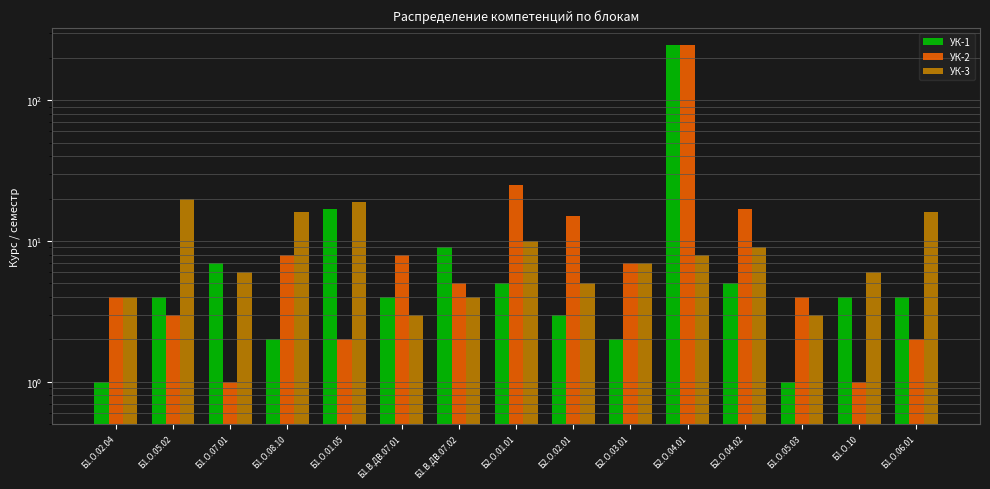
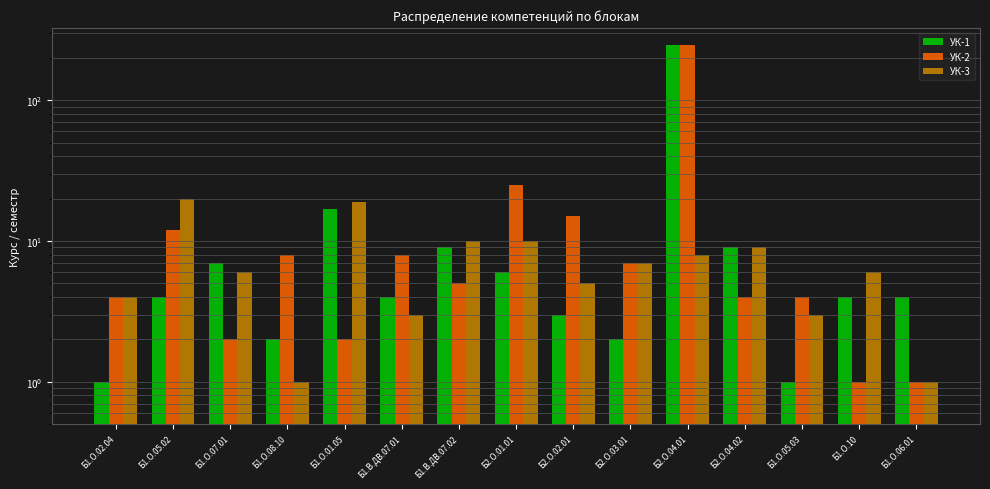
  {
    "УК-1": {
      "Б1.О.02.04": 1,
      "Б1.О.05.02": 4,
      "Б1.О.07.01": 7,
      "Б1.О.08.10": 2,
      "Б1.О.01.05": 17,
      "Б1.В.ДВ.07.01": 4,
      "Б1.В.ДВ.07.02": 9,
-     "Б2.О.01.01": 5,
+     "Б2.О.01.01": 6,
      "Б2.О.02.01": 3,
      "Б2.О.03.01": 2,
      "Б2.О.04.01": 250,
-     "Б2.О.04.02": 5,
+     "Б2.О.04.02": 9,
      "Б1.О.05.03": 1,
      "Б1.О.10": 4,
      "Б1.О.06.01": 4
    },
    "УК-2": {
      "Б1.О.02.04": 4,
-     "Б1.О.05.02": 3,
-     "Б1.О.07.01": 1,
+     "Б1.О.05.02": 12,
+     "Б1.О.07.01": 2,
      "Б1.О.08.10": 8,
      "Б1.О.01.05": 2,
      "Б1.В.ДВ.07.01": 8,
      "Б1.В.ДВ.07.02": 5,
      "Б2.О.01.01": 25,
      "Б2.О.02.01": 15,
      "Б2.О.03.01": 7,
      "Б2.О.04.01": 250,
-     "Б2.О.04.02": 17,
+     "Б2.О.04.02": 4,
      "Б1.О.05.03": 4,
      "Б1.О.10": 1,
-     "Б1.О.06.01": 2
+     "Б1.О.06.01": 1
    },
    "УК-3": {
      "Б1.О.02.04": 4,
      "Б1.О.05.02": 20,
      "Б1.О.07.01": 6,
-     "Б1.О.08.10": 16,
+     "Б1.О.08.10": 1,
      "Б1.О.01.05": 19,
      "Б1.В.ДВ.07.01": 3,
-     "Б1.В.ДВ.07.02": 4,
+     "Б1.В.ДВ.07.02": 10,
      "Б2.О.01.01": 10,
      "Б2.О.02.01": 5,
      "Б2.О.03.01": 7,
      "Б2.О.04.01": 8,
      "Б2.О.04.02": 9,
      "Б1.О.05.03": 3,
      "Б1.О.10": 6,
-     "Б1.О.06.01": 16
+     "Б1.О.06.01": 1
    }
  }
